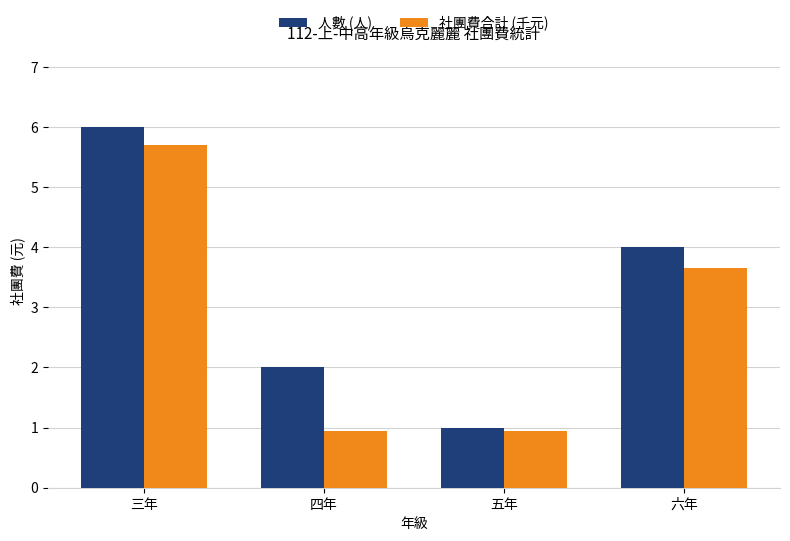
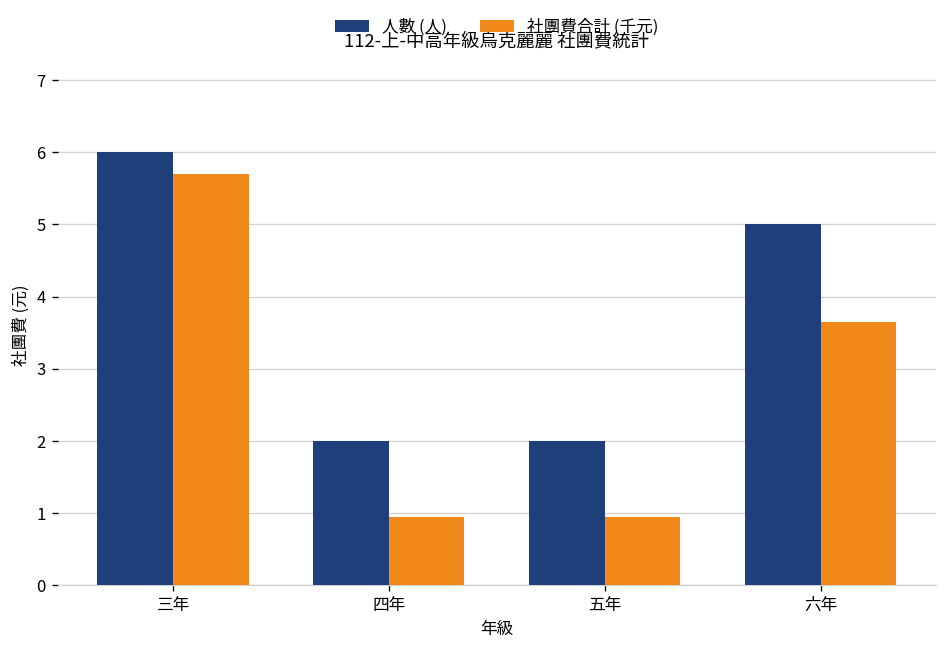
  {
    "人數 (人)": {
      "三年": 6,
      "四年": 2,
-     "五年": 1,
-     "六年": 4
+     "五年": 2,
+     "六年": 5
    },
    "社團費合計 (千元)": {
      "三年": 5.7,
      "四年": 1.0,
      "五年": 1.0,
      "六年": 3.7
    }
  }
